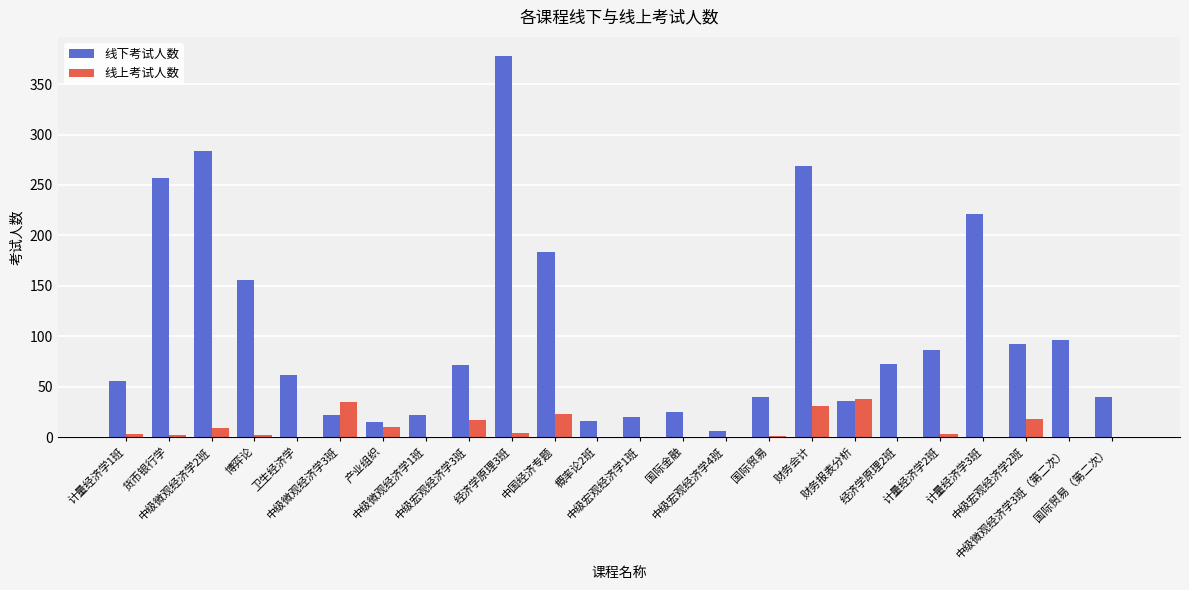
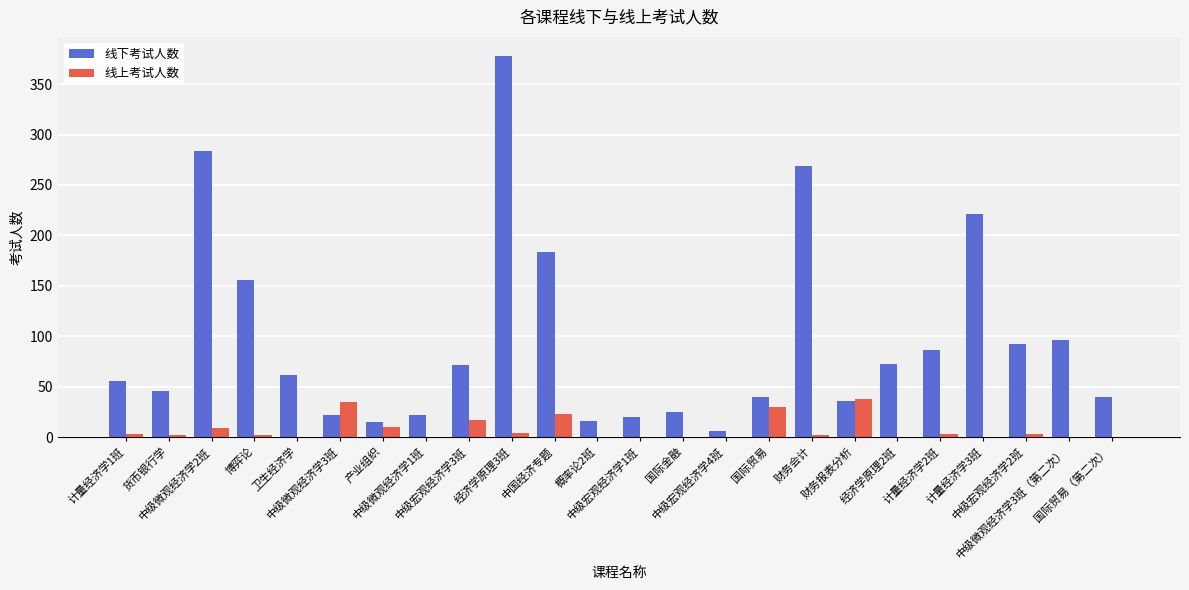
  {
    "线下考试人数": {
      "计量经济学1班": 56,
-     "货币银行学": 257,
+     "货币银行学": 46,
      "中级微观经济学2班": 284,
      "博弈论": 156,
      "卫生经济学": 62,
      "中级微观经济学3班": 22,
      "产业组织": 15,
      "中级微观经济学1班": 22,
      "中级宏观经济学3班": 71,
      "经济学原理3班": 378,
      "中国经济专题": 184,
      "概率论2班": 16,
      "中级宏观经济学1班": 20,
      "国际金融": 25,
      "中级宏观经济学4班": 6,
      "国际贸易": 40,
      "财务会计": 269,
      "财务报表分析": 36,
      "经济学原理2班": 72,
      "计量经济学2班": 86,
      "计量经济学3班": 221,
      "中级宏观经济学2班": 92,
      "中级微观经济学3班（第二次）": 96,
      "国际贸易（第二次）": 40
    },
    "线上考试人数": {
      "计量经济学1班": 3,
      "中级微观经济学2班": 9,
      "卫生经济学": 0,
      "中级微观经济学3班": 35,
      "产业组织": 10,
      "中级微观经济学1班": 0,
      "中级宏观经济学3班": 17,
      "经济学原理3班": 4,
      "中国经济专题": 23,
      "概率论2班": 0,
      "中级宏观经济学1班": 0,
      "国际金融": 0,
      "中级宏观经济学4班": 0,
-     "国际贸易": 1,
-     "财务会计": 31,
+     "国际贸易": 30,
+     "财务会计": 2,
      "财务报表分析": 38,
      "经济学原理2班": 0,
      "计量经济学2班": 3,
      "计量经济学3班": 0,
-     "中级宏观经济学2班": 18,
+     "中级宏观经济学2班": 3,
      "中级微观经济学3班（第二次）": 0,
      "国际贸易（第二次）": 0
    }
  }
